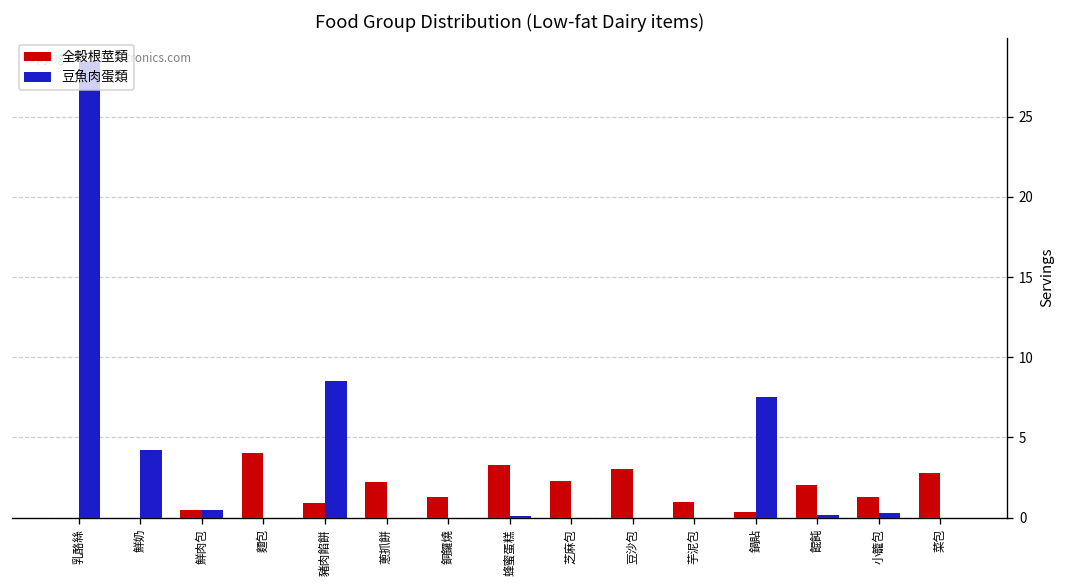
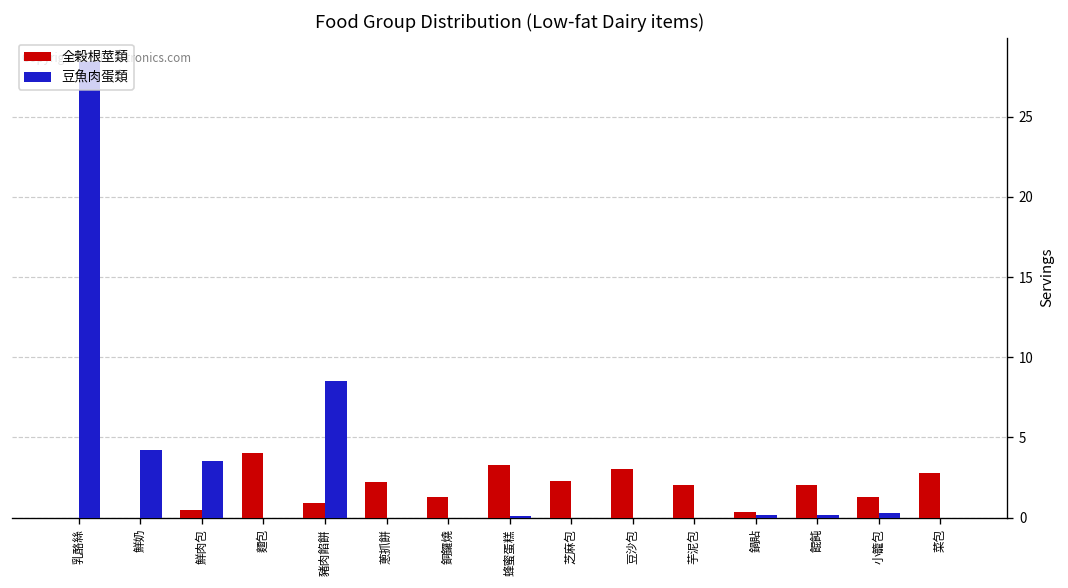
  {
    "全榖根莖類": {
      "乳酪絲": 0,
      "鮮奶": 0,
      "鮮肉包": 0.5,
      "麵包": 4,
      "豬肉餡餅": 1,
      "蔥抓餅": 2.2,
      "銅鑼燒": 1.3,
      "蜂蜜蛋糕": 3.3,
      "芝麻包": 2.3,
      "豆沙包": 3,
-     "芋泥包": 1,
+     "芋泥包": 2,
      "鍋貼": 0.4,
      "餛飩": 2,
      "小籠包": 1.3,
      "菜包": 2.8
    },
    "豆魚肉蛋類": {
      "鮮奶": 4.2,
-     "鮮肉包": 0.5,
+     "鮮肉包": 3.5,
      "麵包": 0.0,
      "豬肉餡餅": 8.5,
      "蔥抓餅": 0.0,
      "銅鑼燒": 0.0,
      "芝麻包": 0.0,
      "豆沙包": 0.0,
      "芋泥包": 0.0,
-     "鍋貼": 7.5,
+     "鍋貼": 0.2,
      "小籠包": 0.3,
      "菜包": 0.0
    }
  }
